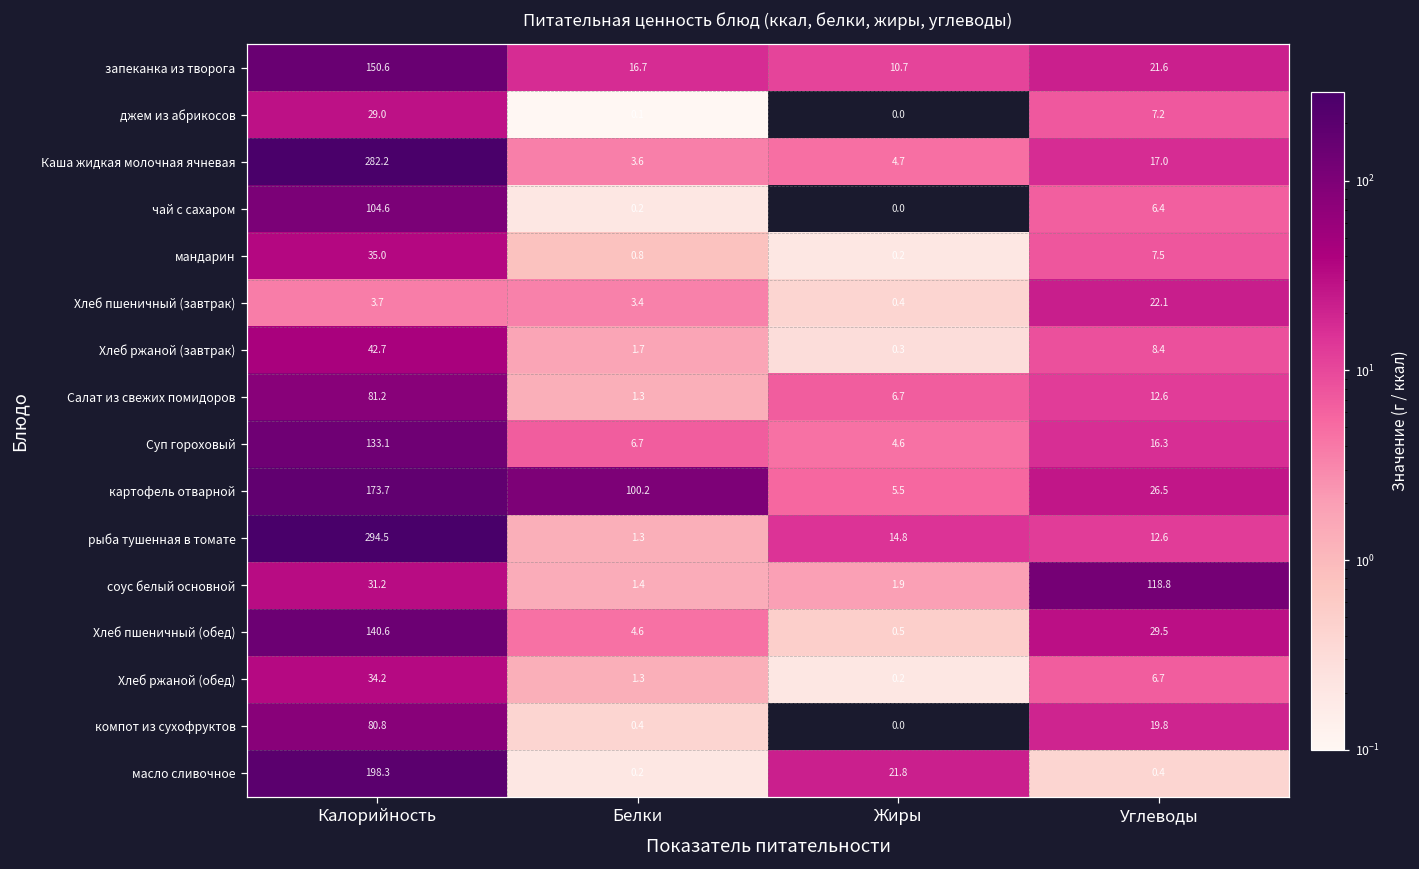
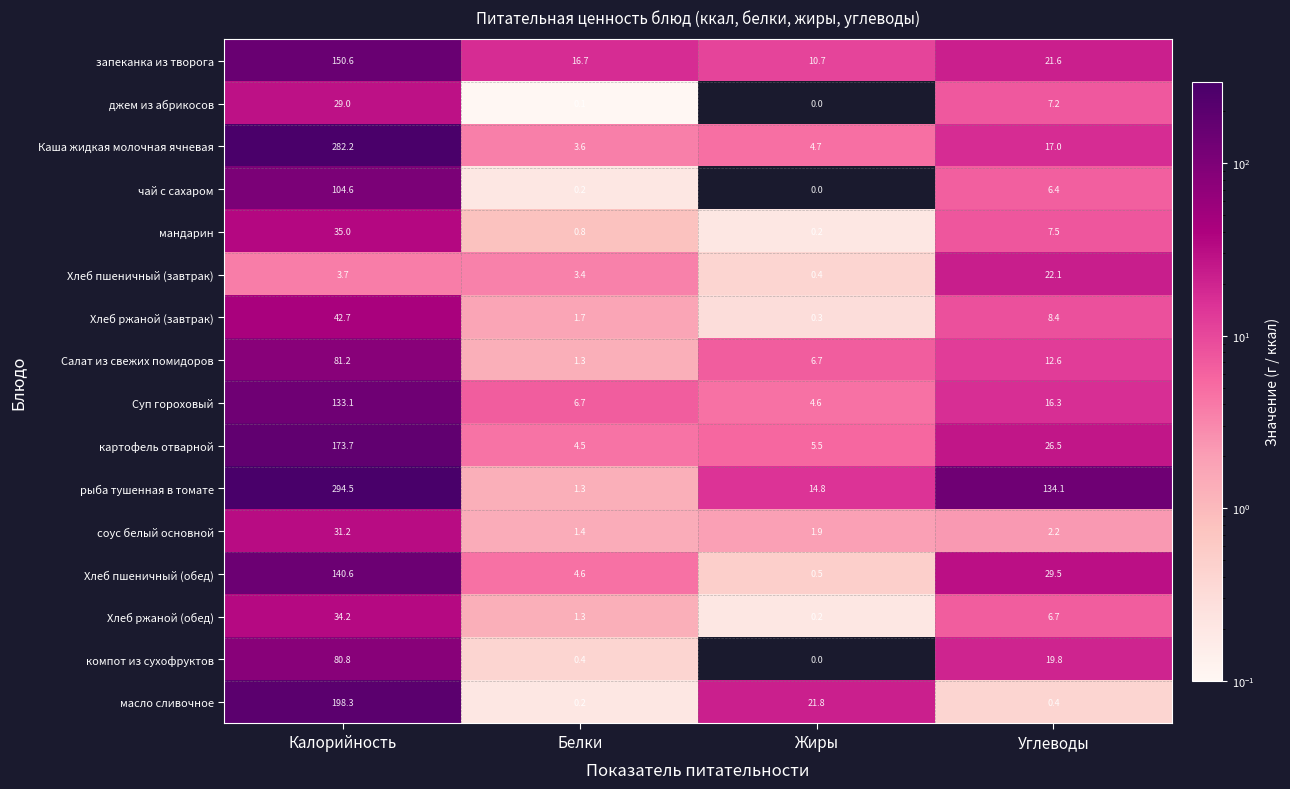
  {
    "запеканка из творога": {
      "Калорийность": 150.6,
      "Белки": 16.7,
      "Жиры": 10.7,
      "Углеводы": 21.6
    },
    "джем из абрикосов": {
      "Калорийность": 29.0,
      "Жиры": 0.0,
      "Углеводы": 7.2
    },
    "Каша жидкая молочная ячневая": {
      "Калорийность": 282.2,
      "Белки": 3.6,
      "Жиры": 4.7,
      "Углеводы": 17.0
    },
    "чай с сахаром": {
      "Калорийность": 104.6,
      "Жиры": 0.0,
      "Углеводы": 6.4
    },
    "мандарин": {
      "Калорийность": 35.0,
      "Белки": 0.8,
      "Углеводы": 7.5
    },
    "Хлеб пшеничный (завтрак)": {
      "Калорийность": 3.7,
      "Белки": 3.4,
      "Углеводы": 22.1
    },
    "Хлеб ржаной (завтрак)": {
      "Калорийность": 42.7,
      "Белки": 1.7,
      "Углеводы": 8.4
    },
    "Салат из свежих помидоров": {
      "Калорийность": 81.2,
      "Белки": 1.3,
      "Жиры": 6.7,
      "Углеводы": 12.6
    },
    "Суп гороховый": {
      "Калорийность": 133.1,
      "Белки": 6.7,
      "Жиры": 4.6,
      "Углеводы": 16.3
    },
    "картофель отварной": {
      "Калорийность": 173.7,
-     "Белки": 100.2,
+     "Белки": 4.5,
      "Жиры": 5.5,
      "Углеводы": 26.5
    },
    "рыба тушенная в томате": {
      "Калорийность": 294.5,
      "Белки": 1.3,
      "Жиры": 14.8,
-     "Углеводы": 12.6
+     "Углеводы": 134.1
    },
    "соус белый основной": {
      "Калорийность": 31.2,
      "Белки": 1.4,
      "Жиры": 1.9,
-     "Углеводы": 118.8
+     "Углеводы": 2.2
    },
    "Хлеб пшеничный (обед)": {
      "Калорийность": 140.6,
      "Белки": 4.6,
      "Жиры": 0.5,
      "Углеводы": 29.5
    },
    "Хлеб ржаной (обед)": {
      "Калорийность": 34.2,
      "Белки": 1.3,
      "Углеводы": 6.7
    },
    "компот из сухофруктов": {
      "Калорийность": 80.8,
      "Жиры": 0.0,
      "Углеводы": 19.8
    },
    "масло сливочное": {
      "Калорийность": 198.3,
      "Жиры": 21.8
    }
  }
